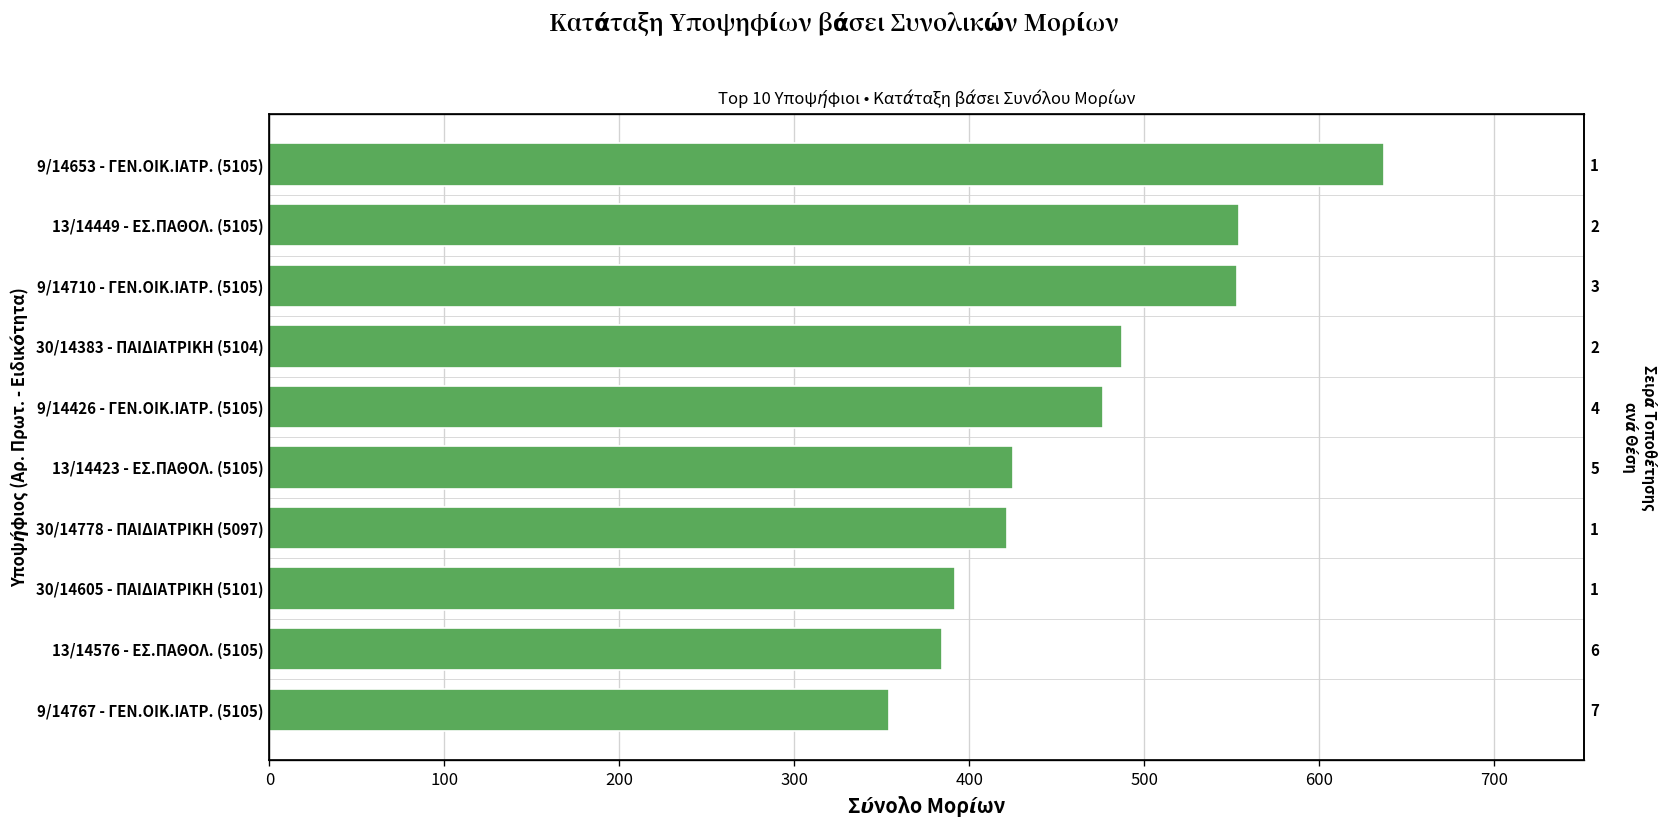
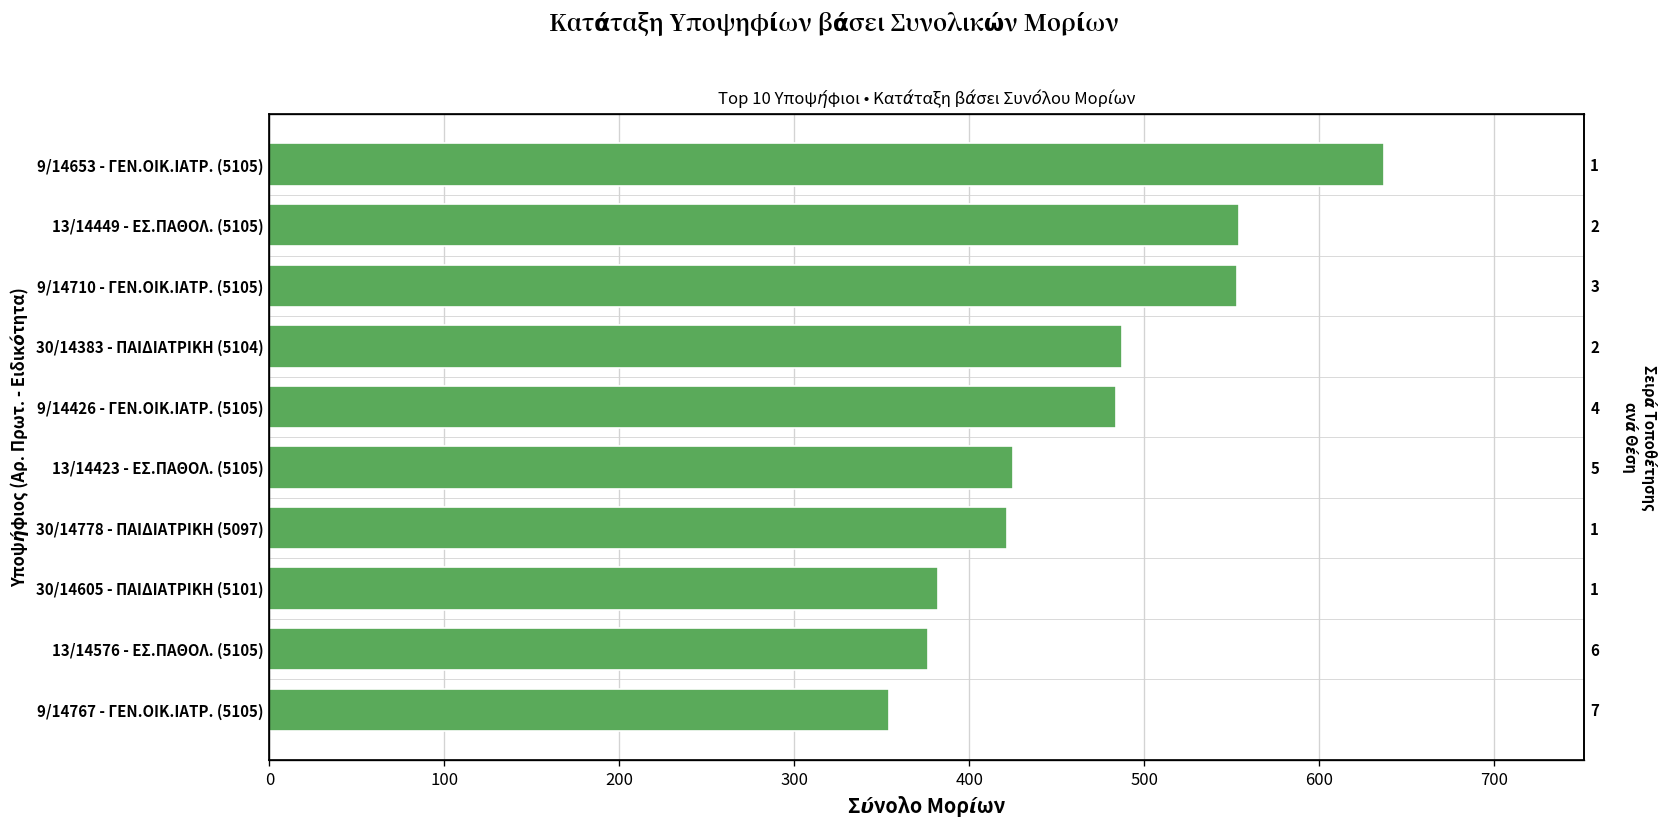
  {
    "9/14653 - ΓΕΝ.ΟΙΚ.ΙΑΤΡ. (5105)": 637,
    "13/14449 - ΕΣ.ΠΑΘΟΛ. (5105)": 554,
    "9/14710 - ΓΕΝ.ΟΙΚ.ΙΑΤΡ. (5105)": 553,
    "30/14383 - ΠΑΙΔΙΑΤΡΙΚΗ (5104)": 487,
-   "9/14426 - ΓΕΝ.ΟΙΚ.ΙΑΤΡ. (5105)": 476,
+   "9/14426 - ΓΕΝ.ΟΙΚ.ΙΑΤΡ. (5105)": 484,
    "13/14423 - ΕΣ.ΠΑΘΟΛ. (5105)": 425,
    "30/14778 - ΠΑΙΔΙΑΤΡΙΚΗ (5097)": 422,
-   "30/14605 - ΠΑΙΔΙΑΤΡΙΚΗ (5101)": 392,
-   "13/14576 - ΕΣ.ΠΑΘΟΛ. (5105)": 385,
+   "30/14605 - ΠΑΙΔΙΑΤΡΙΚΗ (5101)": 382,
+   "13/14576 - ΕΣ.ΠΑΘΟΛ. (5105)": 376,
    "9/14767 - ΓΕΝ.ΟΙΚ.ΙΑΤΡ. (5105)": 354
  }
